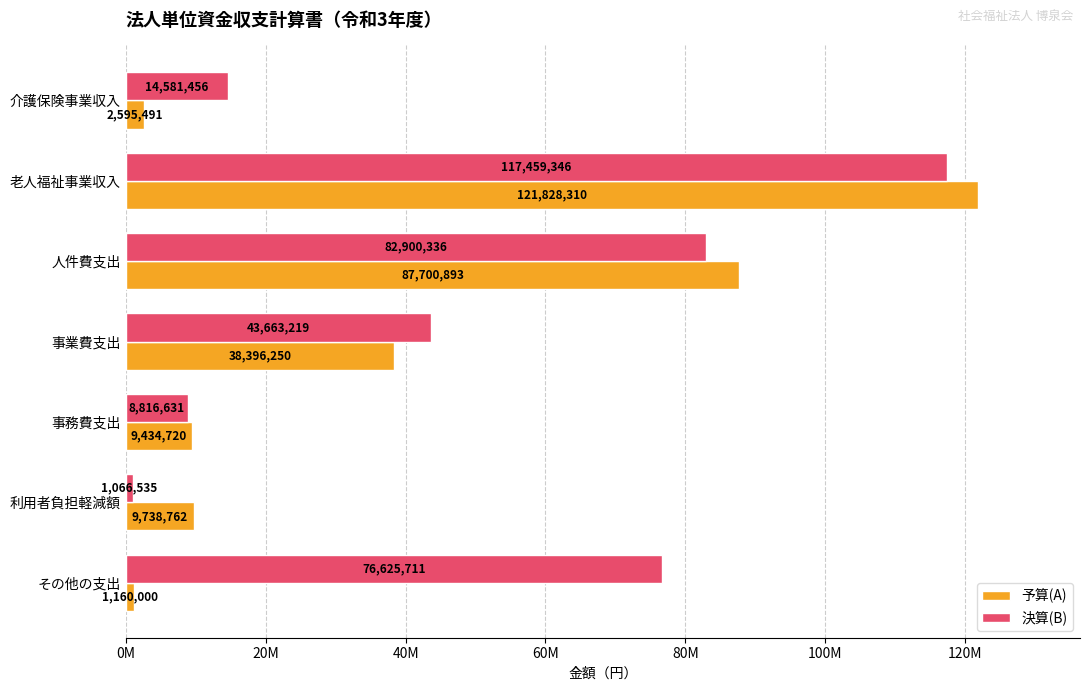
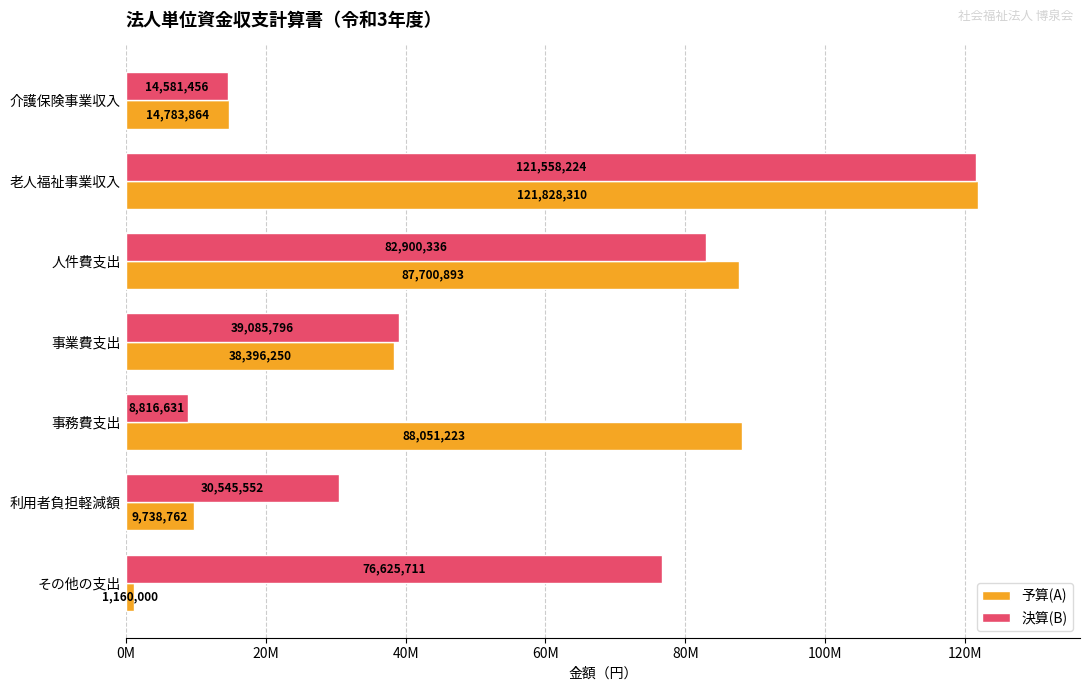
  {
    "予算(A)": {
-     "介護保険事業収入": "2,595,491",
+     "介護保険事業収入": "14,783,864",
      "老人福祉事業収入": "121,828,310",
      "人件費支出": "87,700,893",
      "事業費支出": "38,396,250",
-     "事務費支出": "9,434,720",
+     "事務費支出": "88,051,223",
      "利用者負担軽減額": "9,738,762",
      "その他の支出": "1,160,000"
    },
    "決算(B)": {
      "介護保険事業収入": "14,581,456",
-     "老人福祉事業収入": "117,459,346",
+     "老人福祉事業収入": "121,558,224",
      "人件費支出": "82,900,336",
-     "事業費支出": "43,663,219",
+     "事業費支出": "39,085,796",
      "事務費支出": "8,816,631",
-     "利用者負担軽減額": "1,066,535",
+     "利用者負担軽減額": "30,545,552",
      "その他の支出": "76,625,711"
    }
  }
